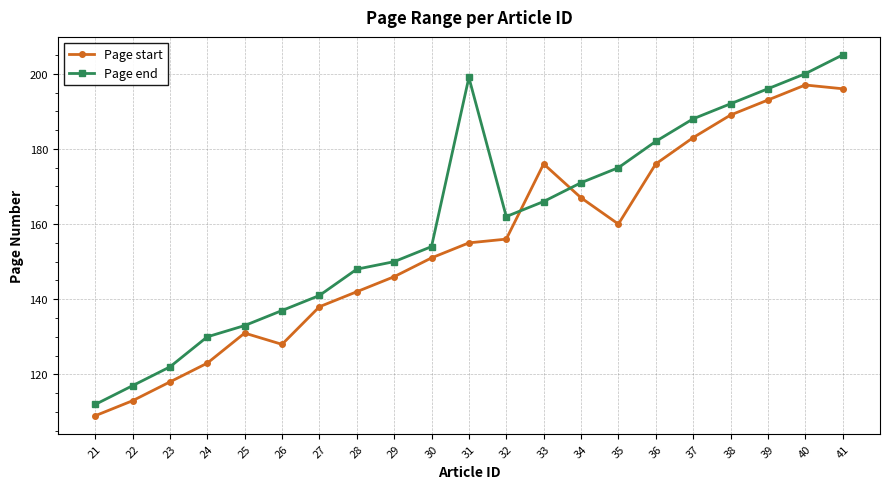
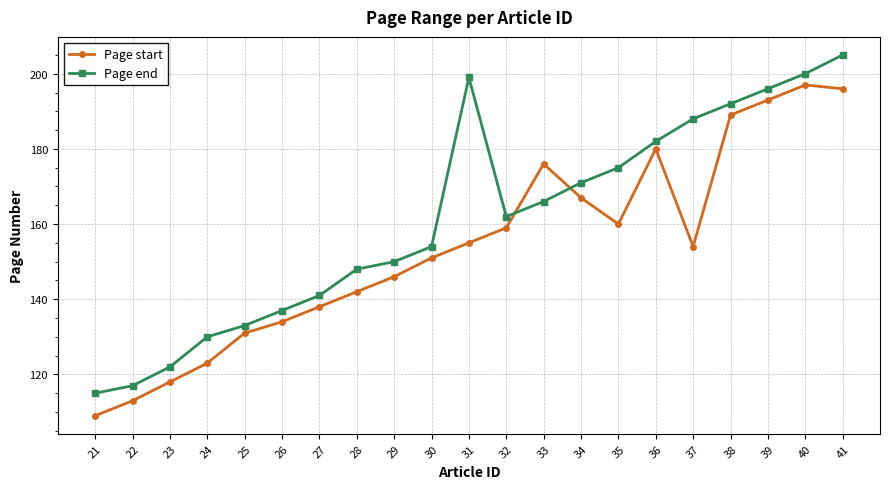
  {
    "Page start": {
      "21": 109,
      "22": 113,
      "23": 118,
      "24": 123,
      "25": 131,
-     "26": 128,
+     "26": 134,
      "27": 138,
      "28": 142,
      "29": 146,
      "30": 151,
      "31": 155,
-     "32": 156,
+     "32": 159,
      "33": 176,
      "34": 167,
      "35": 160,
-     "36": 176,
-     "37": 183,
+     "36": 180,
+     "37": 154,
      "38": 189,
      "39": 193,
      "40": 197,
      "41": 196
    },
    "Page end": {
-     "21": 112,
+     "21": 115,
      "22": 117,
      "23": 122,
      "24": 130,
      "25": 133,
      "26": 137,
      "27": 141,
      "28": 148,
      "29": 150,
      "30": 154,
      "31": 199,
      "32": 162,
      "33": 166,
      "34": 171,
      "35": 175,
      "36": 182,
      "37": 188,
      "38": 192,
      "39": 196,
      "40": 200,
      "41": 205
    }
  }
